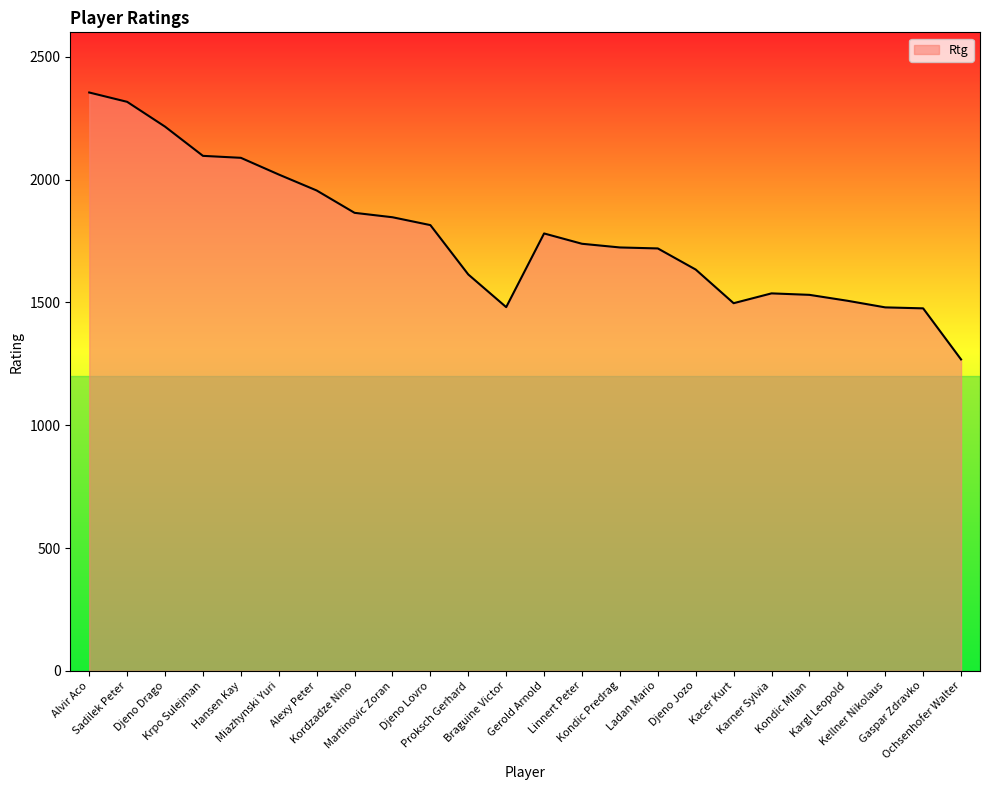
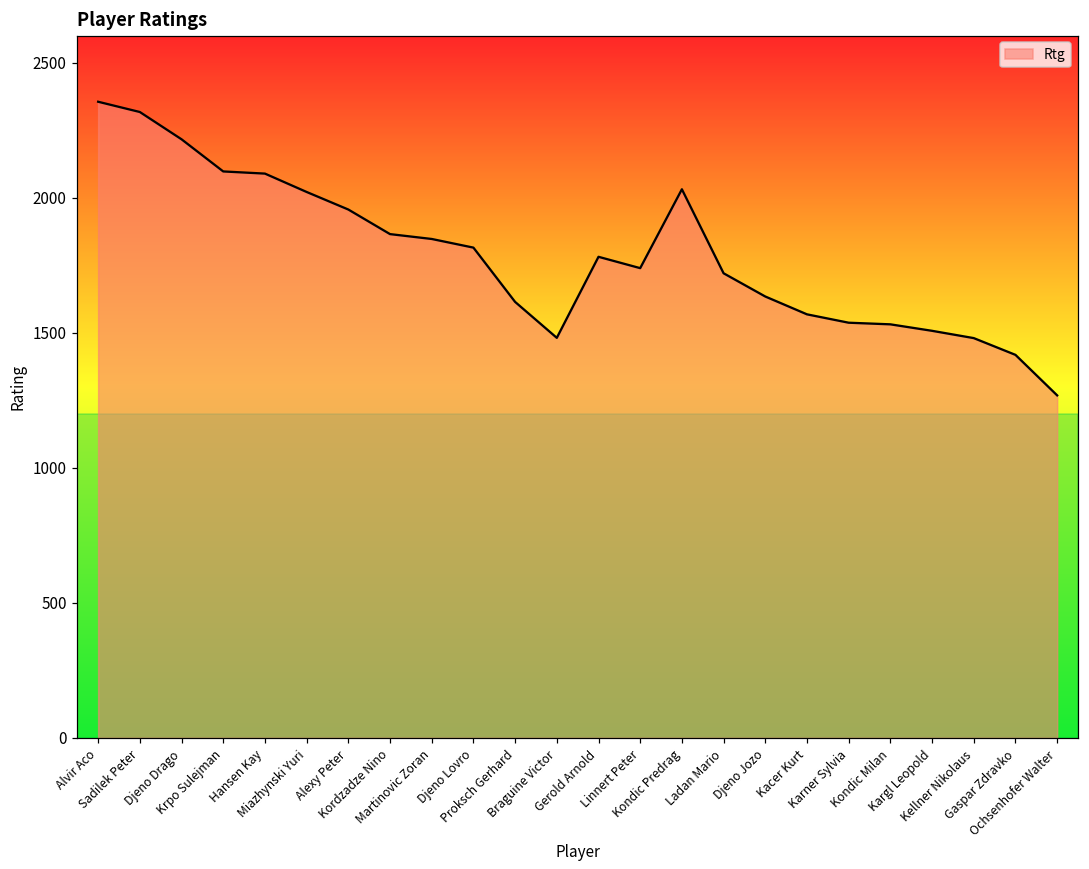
  {
    "Alvir Aco": 2360,
    "Sadilek Peter": 2320,
    "Djeno Drago": 2220,
    "Krpo Sulejman": 2100,
    "Hansen Kay": 2090,
    "Miazhynski Yuri": 2020,
    "Alexy Peter": 1960,
    "Kordzadze Nino": 1870,
    "Martinovic Zoran": 1850,
    "Djeno Lovro": 1820,
    "Proksch Gerhard": 1610,
    "Braguine Victor": 1480,
    "Gerold Arnold": 1780,
    "Linnert Peter": 1740,
-   "Kondic Predrag": 1720,
+   "Kondic Predrag": 2030,
    "Ladan Mario": 1720,
    "Djeno Jozo": 1630,
-   "Kacer Kurt": 1500,
+   "Kacer Kurt": 1570,
    "Karner Sylvia": 1540,
    "Kondic Milan": 1530,
    "Kargl Leopold": 1510,
    "Kellner Nikolaus": 1480,
-   "Gaspar Zdravko": 1480,
+   "Gaspar Zdravko": 1420,
    "Ochsenhofer Walter": 1270
  }
